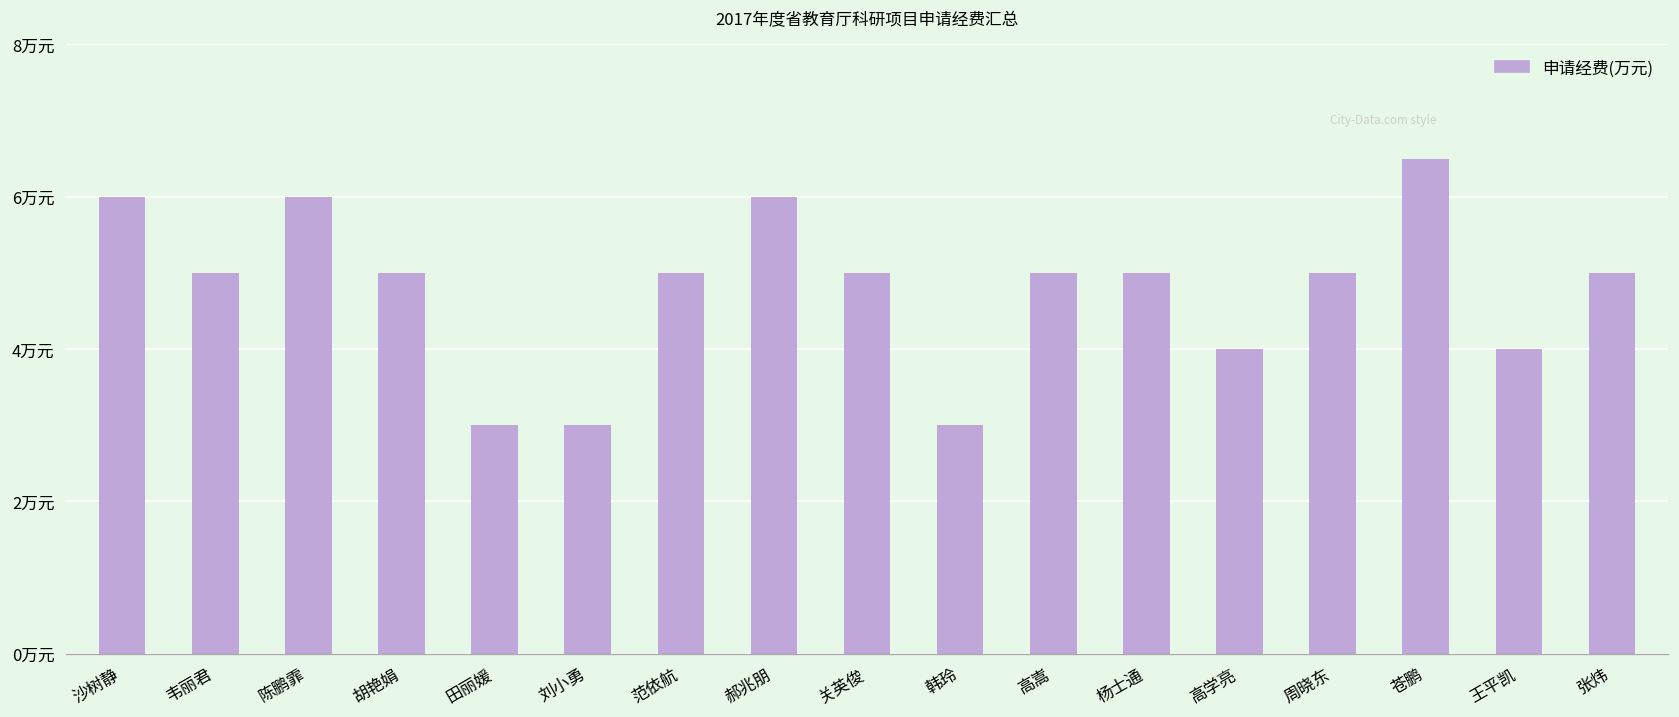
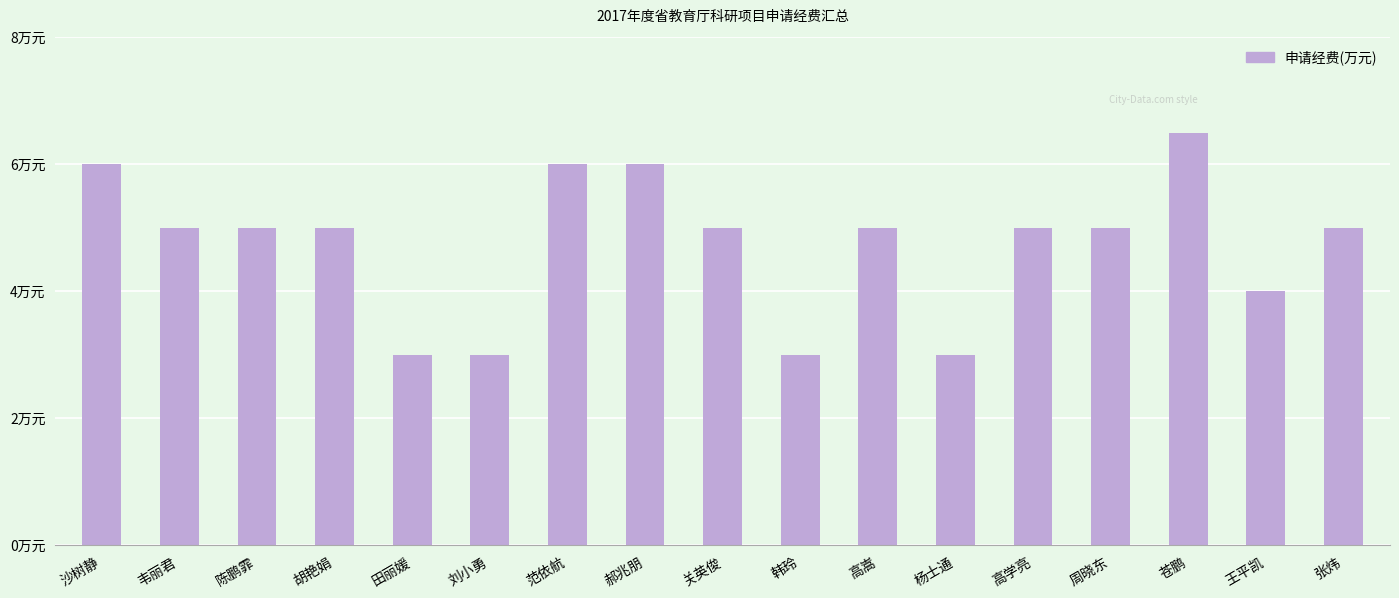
  {
    "沙树静": "6万元",
    "韦丽君": "5万元",
-   "陈鹏霏": "6万元",
+   "陈鹏霏": "5万元",
    "胡艳娟": "5万元",
    "田丽媛": "3万元",
    "刘小勇": "3万元",
-   "范依航": "5万元",
+   "范依航": "6万元",
    "郝兆朋": "6万元",
    "关英俊": "5万元",
    "韩玲": "3万元",
    "高嵩": "5万元",
-   "杨士通": "5万元",
-   "高学亮": "4万元",
+   "杨士通": "3万元",
+   "高学亮": "5万元",
    "周晓东": "5万元",
    "苍鹏": "6.5万元",
    "王平凯": "4万元",
    "张炜": "5万元"
  }
